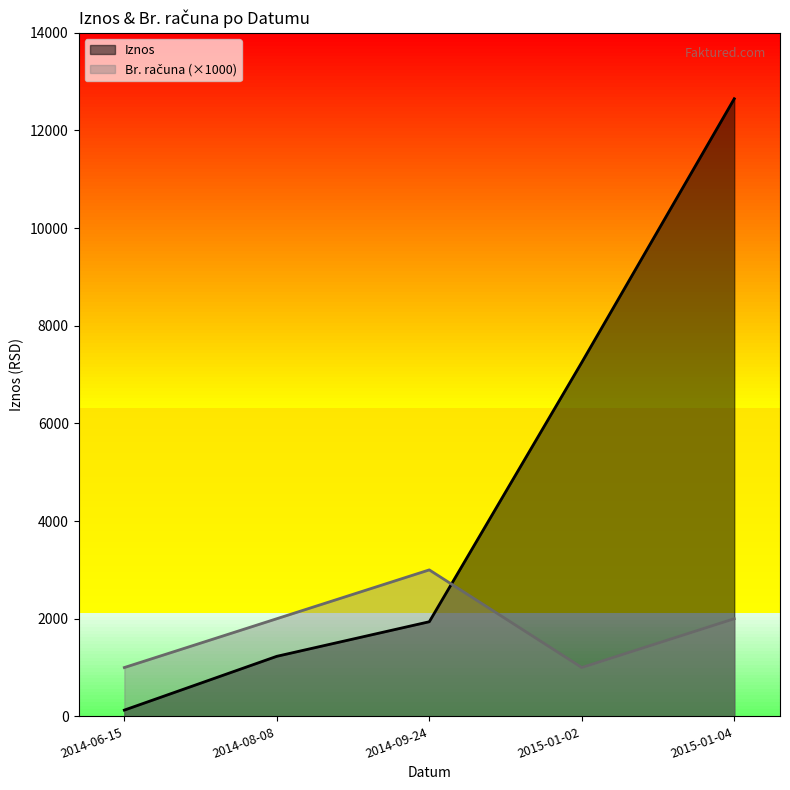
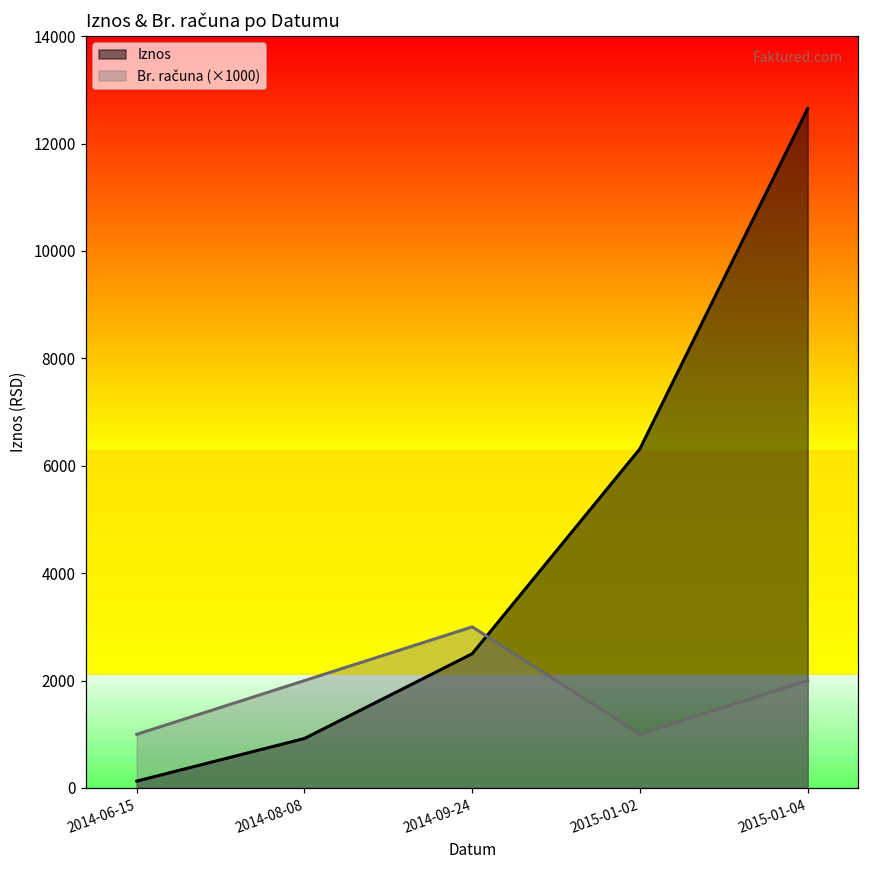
  {
    "Iznos": {
      "2014-06-15": 100,
-     "2014-08-08": 1200,
-     "2014-09-24": 1900,
-     "2015-01-02": 7300,
+     "2014-08-08": 900,
+     "2014-09-24": 2500,
+     "2015-01-02": 6300,
      "2015-01-04": 12700
    },
    "Br. računa (×1000)": {
      "2014-06-15": 1000,
      "2014-08-08": 2000,
      "2014-09-24": 3000,
      "2015-01-02": 1000,
      "2015-01-04": 2000
    }
  }
